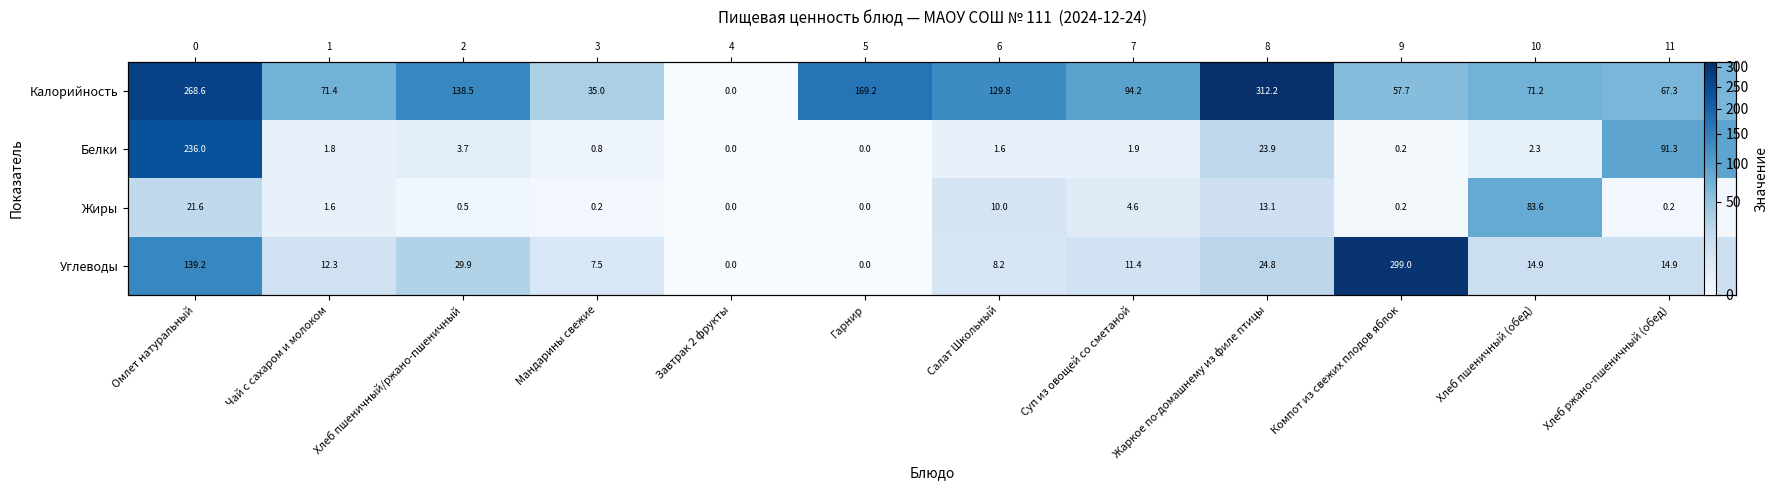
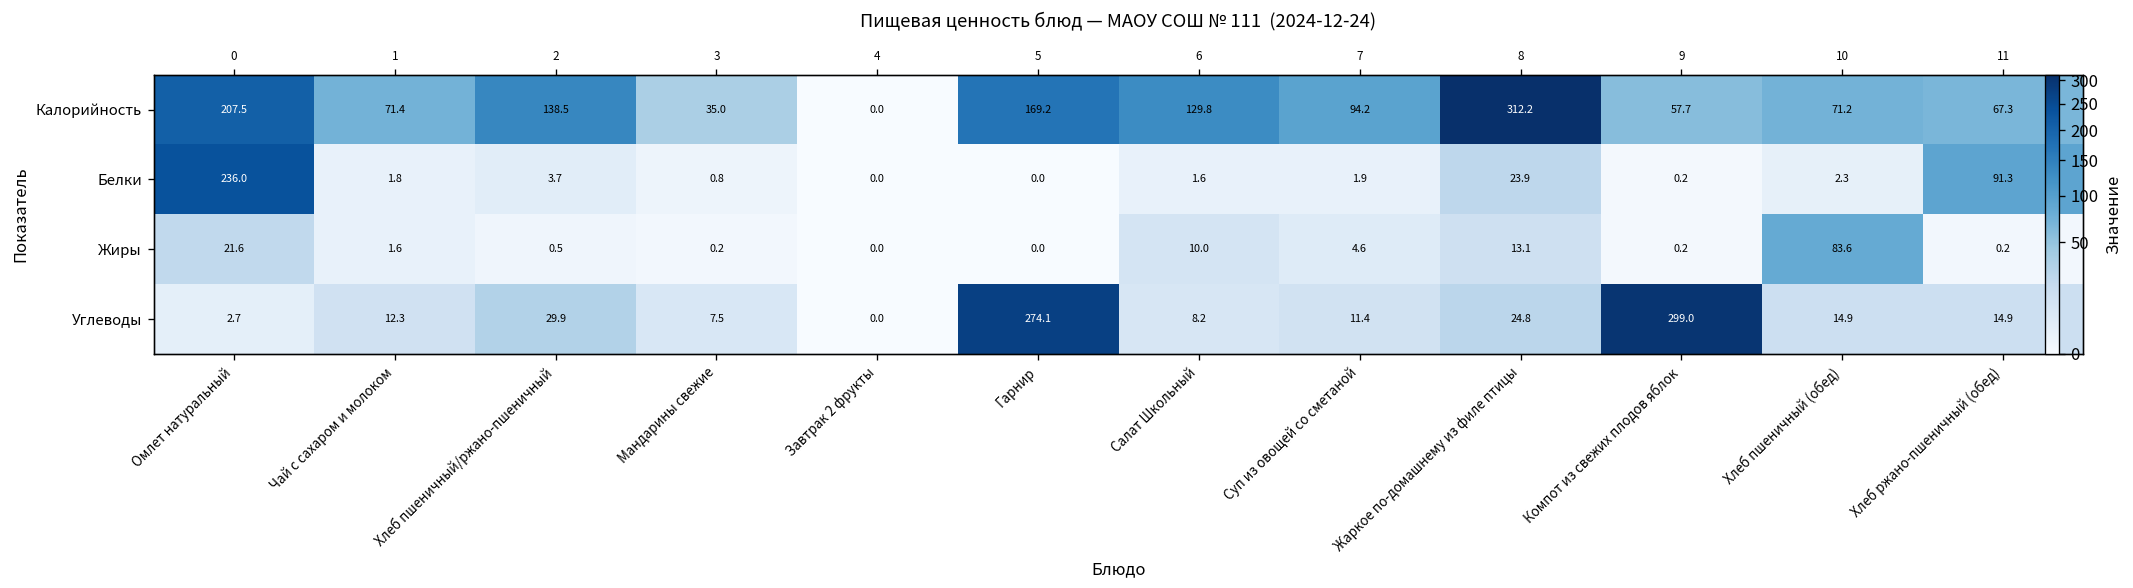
  {
    "Калорийность": {
-     "Омлет натуральный": 268.6,
+     "Омлет натуральный": 207.5,
      "Чай с сахаром и молоком": 71.4,
      "Хлеб пшеничный/ржано-пшеничный": 138.5,
      "Мандарины свежие": 35.0,
      "Завтрак 2 фрукты": 0.0,
      "Гарнир": 169.2,
      "Салат Школьный": 129.8,
      "Суп из овощей со сметаной": 94.2,
      "Жаркое по-домашнему из филе птицы": 312.2,
      "Компот из свежих плодов яблок": 57.7,
      "Хлеб пшеничный (обед)": 71.2,
      "Хлеб ржано-пшеничный (обед)": 67.3
    },
    "Белки": {
      "Омлет натуральный": 236.0,
      "Чай с сахаром и молоком": 1.8,
      "Хлеб пшеничный/ржано-пшеничный": 3.7,
      "Мандарины свежие": 0.8,
      "Завтрак 2 фрукты": 0.0,
      "Гарнир": 0.0,
      "Салат Школьный": 1.6,
      "Суп из овощей со сметаной": 1.9,
      "Жаркое по-домашнему из филе птицы": 23.9,
      "Компот из свежих плодов яблок": 0.2,
      "Хлеб пшеничный (обед)": 2.3,
      "Хлеб ржано-пшеничный (обед)": 91.3
    },
    "Жиры": {
      "Омлет натуральный": 21.6,
      "Чай с сахаром и молоком": 1.6,
      "Хлеб пшеничный/ржано-пшеничный": 0.5,
      "Мандарины свежие": 0.2,
      "Завтрак 2 фрукты": 0.0,
      "Гарнир": 0.0,
      "Салат Школьный": 10.0,
      "Суп из овощей со сметаной": 4.6,
      "Жаркое по-домашнему из филе птицы": 13.1,
      "Компот из свежих плодов яблок": 0.2,
      "Хлеб пшеничный (обед)": 83.6,
      "Хлеб ржано-пшеничный (обед)": 0.2
    },
    "Углеводы": {
-     "Омлет натуральный": 139.2,
+     "Омлет натуральный": 2.7,
      "Чай с сахаром и молоком": 12.3,
      "Хлеб пшеничный/ржано-пшеничный": 29.9,
      "Мандарины свежие": 7.5,
      "Завтрак 2 фрукты": 0.0,
-     "Гарнир": 0.0,
+     "Гарнир": 274.1,
      "Салат Школьный": 8.2,
      "Суп из овощей со сметаной": 11.4,
      "Жаркое по-домашнему из филе птицы": 24.8,
      "Компот из свежих плодов яблок": 299.0,
      "Хлеб пшеничный (обед)": 14.9,
      "Хлеб ржано-пшеничный (обед)": 14.9
    }
  }
